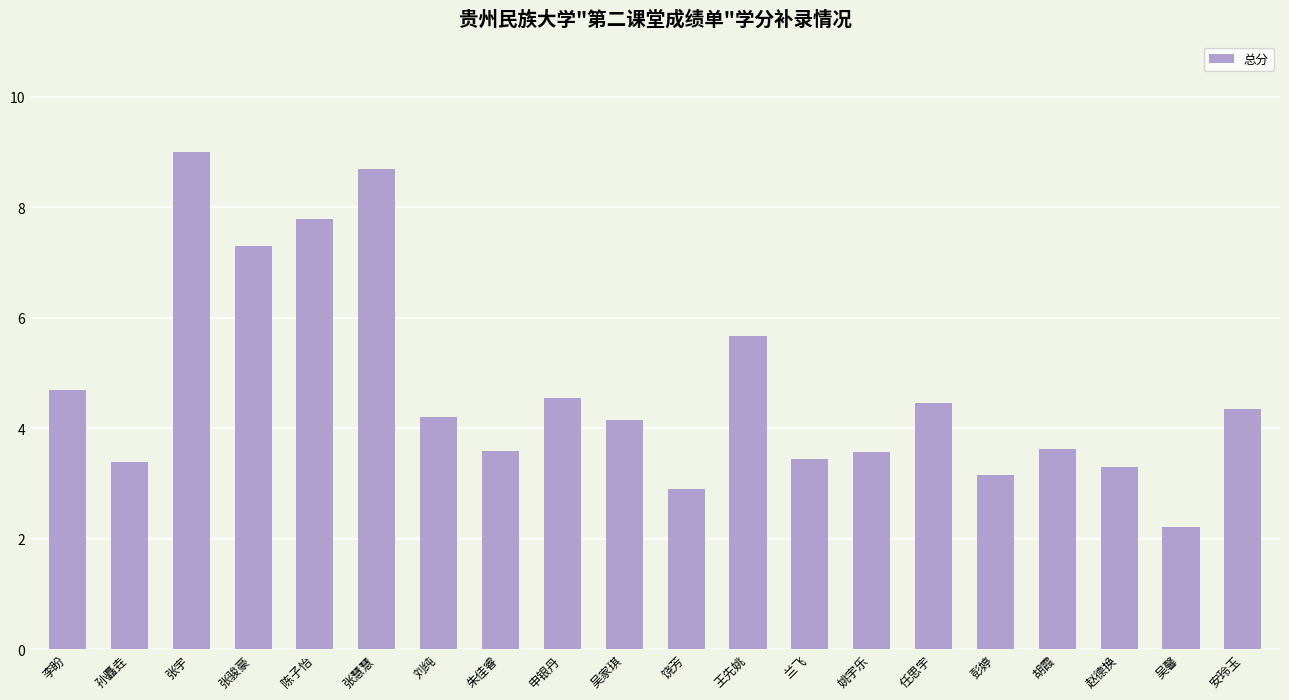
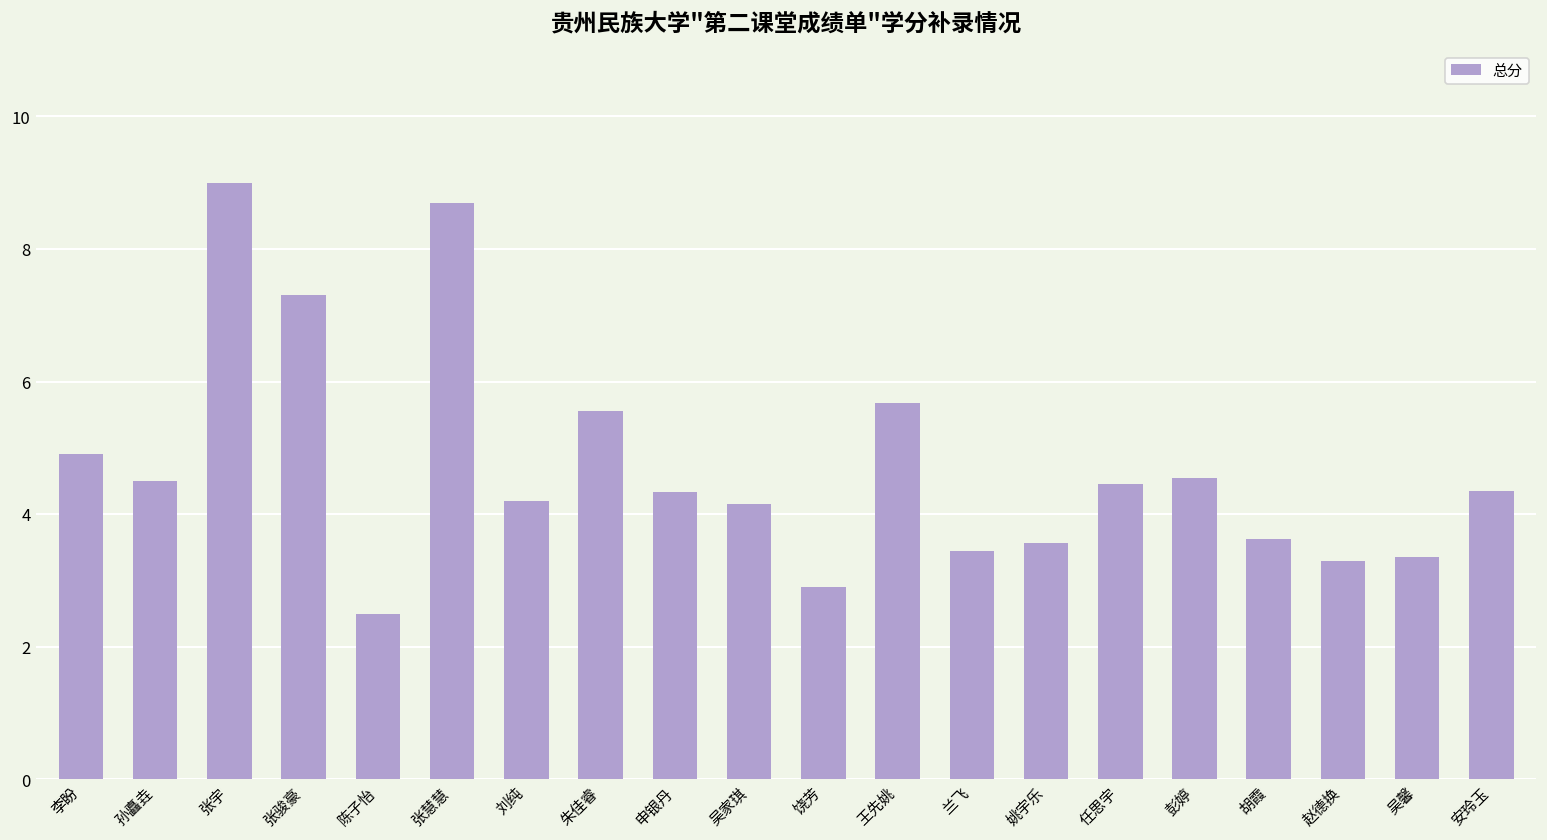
  {
-   "李盼": 4.7,
-   "孙矗垚": 3.4,
+   "李盼": 4.9,
+   "孙矗垚": 4.5,
    "张宇": 9.0,
    "张骏豪": 7.3,
-   "陈子怡": 7.8,
+   "陈子怡": 2.5,
    "张慧慧": 8.7,
    "刘纯": 4.2,
-   "朱佳睿": 3.6,
-   "申银丹": 4.6,
+   "朱佳睿": 5.6,
+   "申银丹": 4.3,
    "吴家琪": 4.2,
    "饶芳": 2.9,
    "王先姚": 5.7,
    "兰飞": 3.5,
    "姚宇乐": 3.6,
    "任思宇": 4.5,
-   "彭婷": 3.2,
+   "彭婷": 4.5,
    "胡霞": 3.6,
    "赵德换": 3.3,
-   "吴馨": 2.2,
+   "吴馨": 3.4,
    "安玲玉": 4.4
  }
